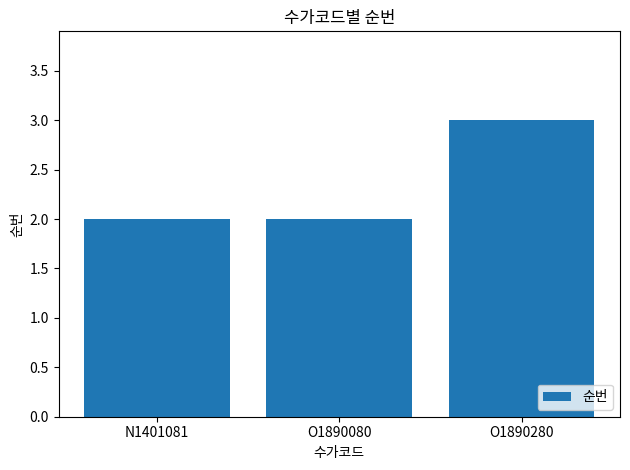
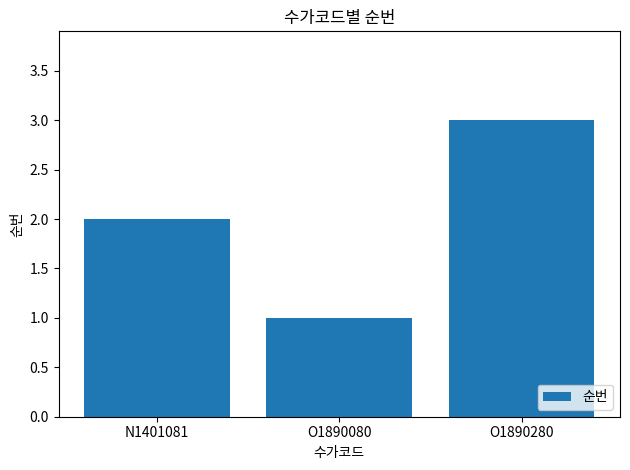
  {
    "N1401081": 2,
-   "O1890080": 2,
+   "O1890080": 1,
    "O1890280": 3
  }
